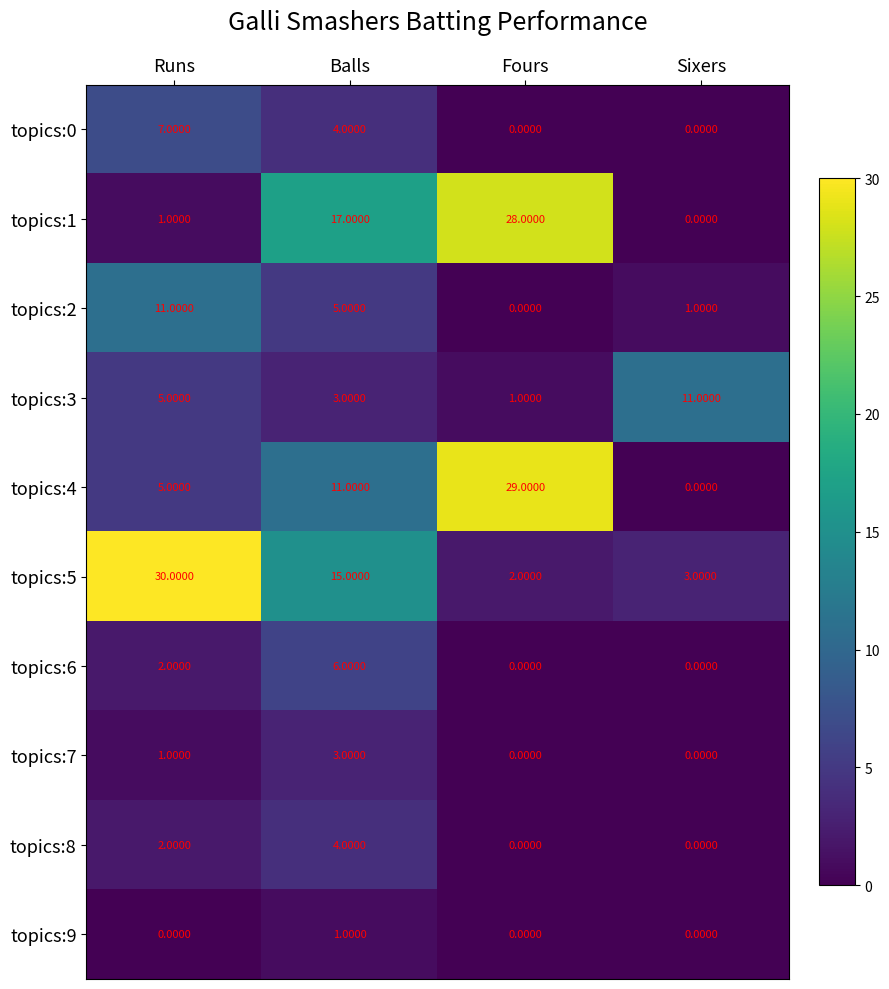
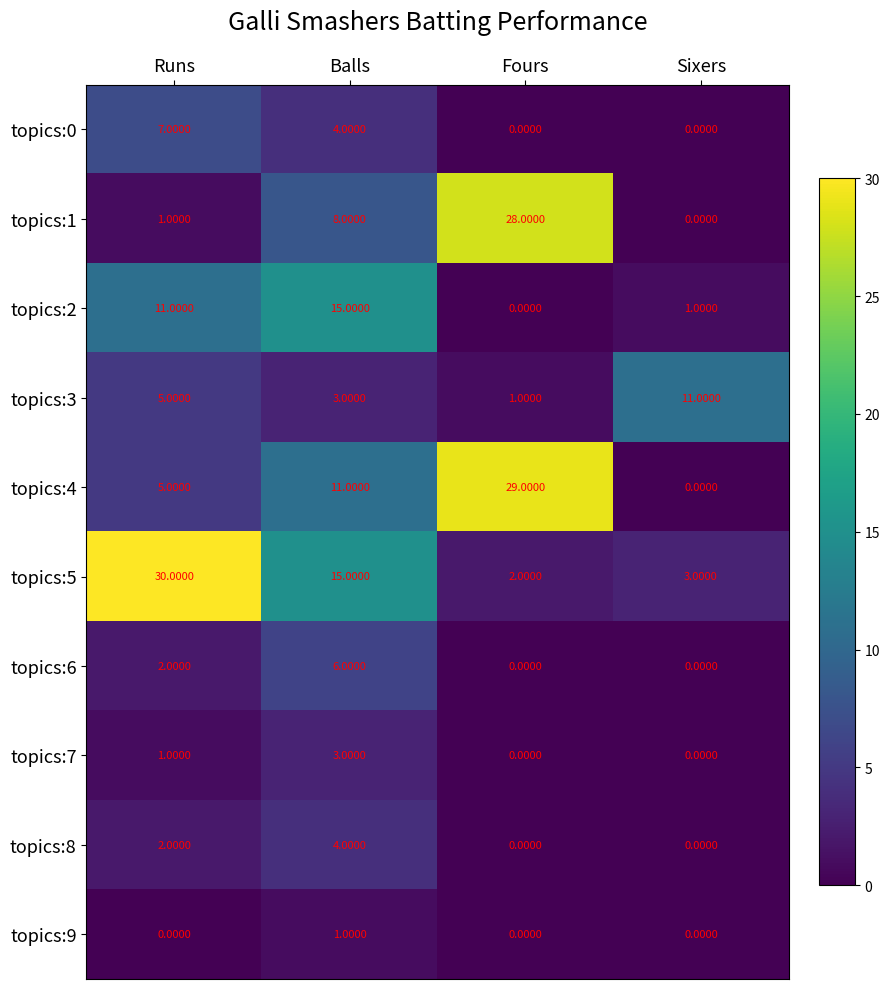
  {
    "topics:0": {
      "Runs": 7.0000,
      "Balls": 4.0000,
      "Fours": 0.0000,
      "Sixers": 0.0000
    },
    "topics:1": {
      "Runs": 1.0000,
-     "Balls": 17.0000,
+     "Balls": 8.0000,
      "Fours": 28.0000,
      "Sixers": 0.0000
    },
    "topics:2": {
      "Runs": 11.0000,
-     "Balls": 5.0000,
+     "Balls": 15.0000,
      "Fours": 0.0000,
      "Sixers": 1.0000
    },
    "topics:3": {
      "Runs": 5.0000,
      "Balls": 3.0000,
      "Fours": 1.0000,
      "Sixers": 11.0000
    },
    "topics:4": {
      "Runs": 5.0000,
      "Balls": 11.0000,
      "Fours": 29.0000,
      "Sixers": 0.0000
    },
    "topics:5": {
      "Runs": 30.0000,
      "Balls": 15.0000,
      "Fours": 2.0000,
      "Sixers": 3.0000
    },
    "topics:6": {
      "Runs": 2.0000,
      "Balls": 6.0000,
      "Fours": 0.0000,
      "Sixers": 0.0000
    },
    "topics:7": {
      "Runs": 1.0000,
      "Balls": 3.0000,
      "Fours": 0.0000,
      "Sixers": 0.0000
    },
    "topics:8": {
      "Runs": 2.0000,
      "Balls": 4.0000,
      "Fours": 0.0000,
      "Sixers": 0.0000
    },
    "topics:9": {
      "Runs": 0.0000,
      "Balls": 1.0000,
      "Fours": 0.0000,
      "Sixers": 0.0000
    }
  }
